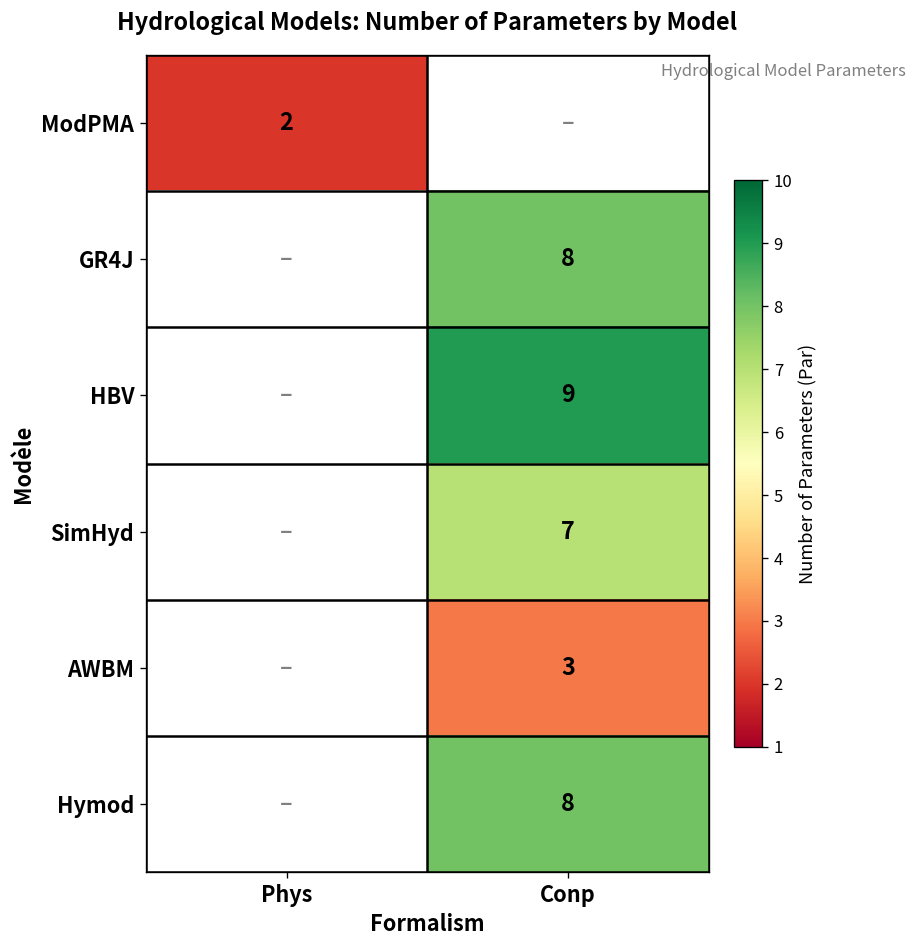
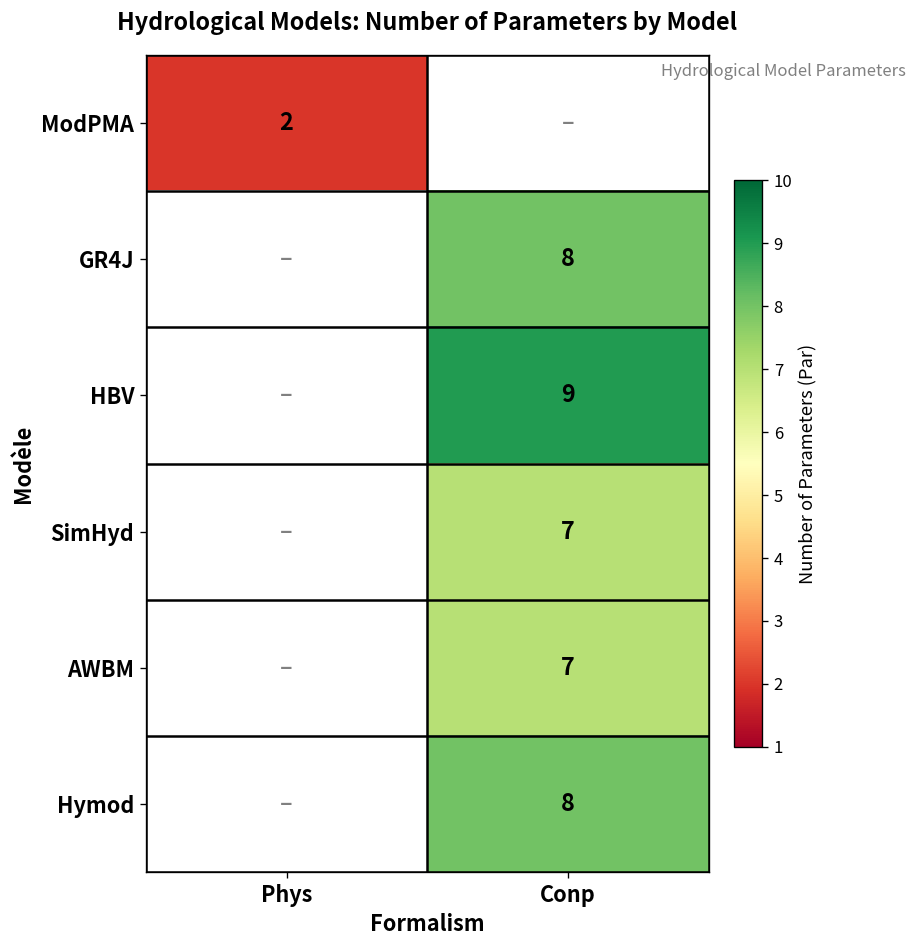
  {
    "ModPMA": {
      "Phys": 2
    },
    "GR4J": {
      "Conp": 8
    },
    "HBV": {
      "Conp": 9
    },
    "SimHyd": {
      "Conp": 7
    },
    "AWBM": {
-     "Conp": 3
+     "Conp": 7
    },
    "Hymod": {
      "Conp": 8
    }
  }
